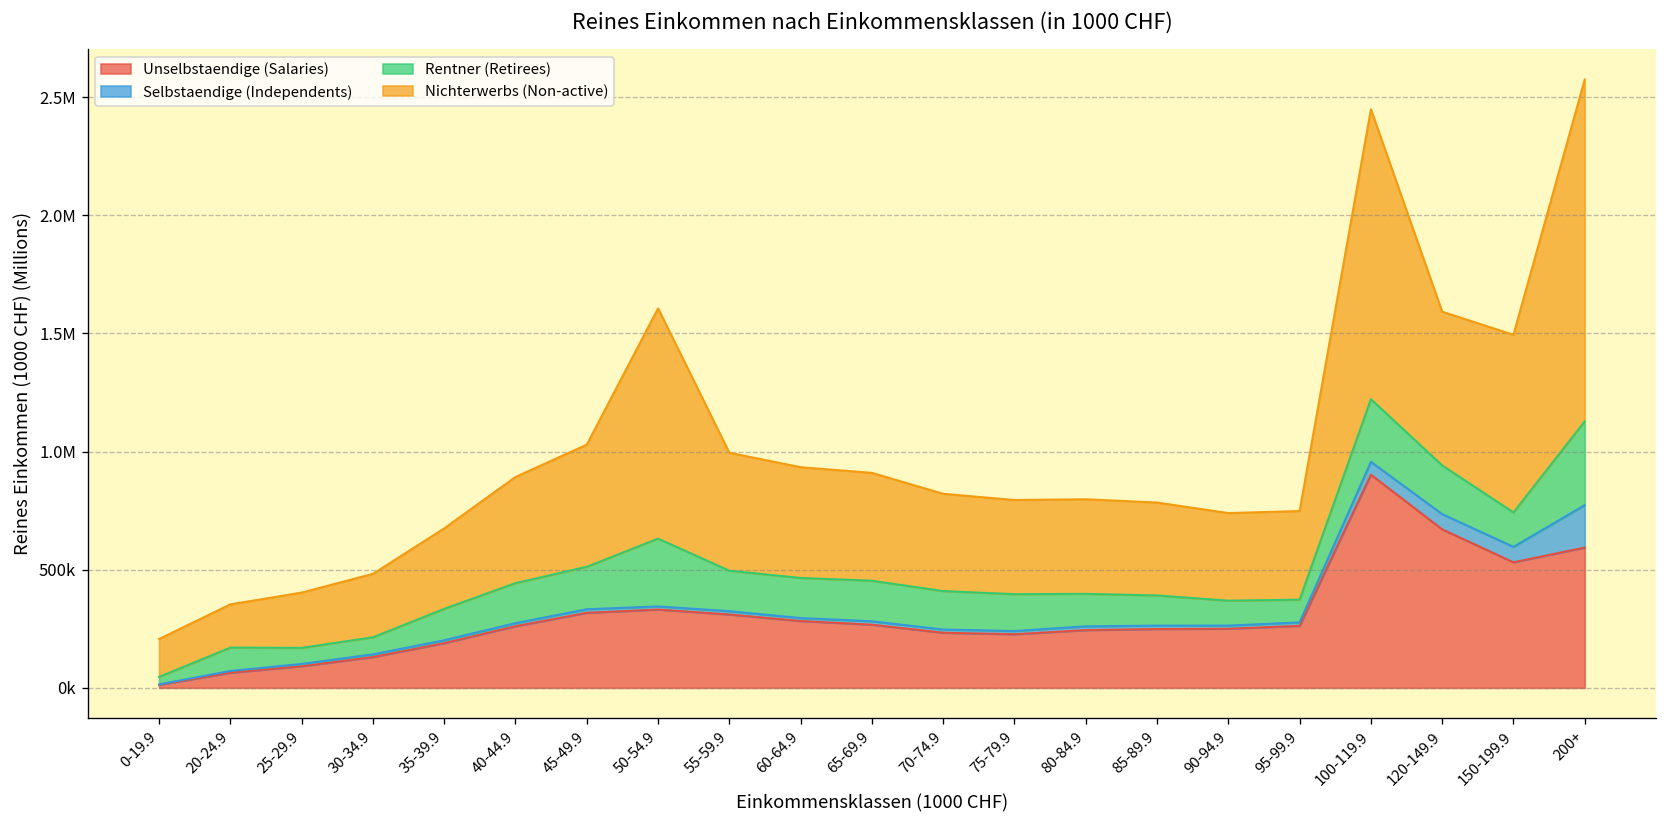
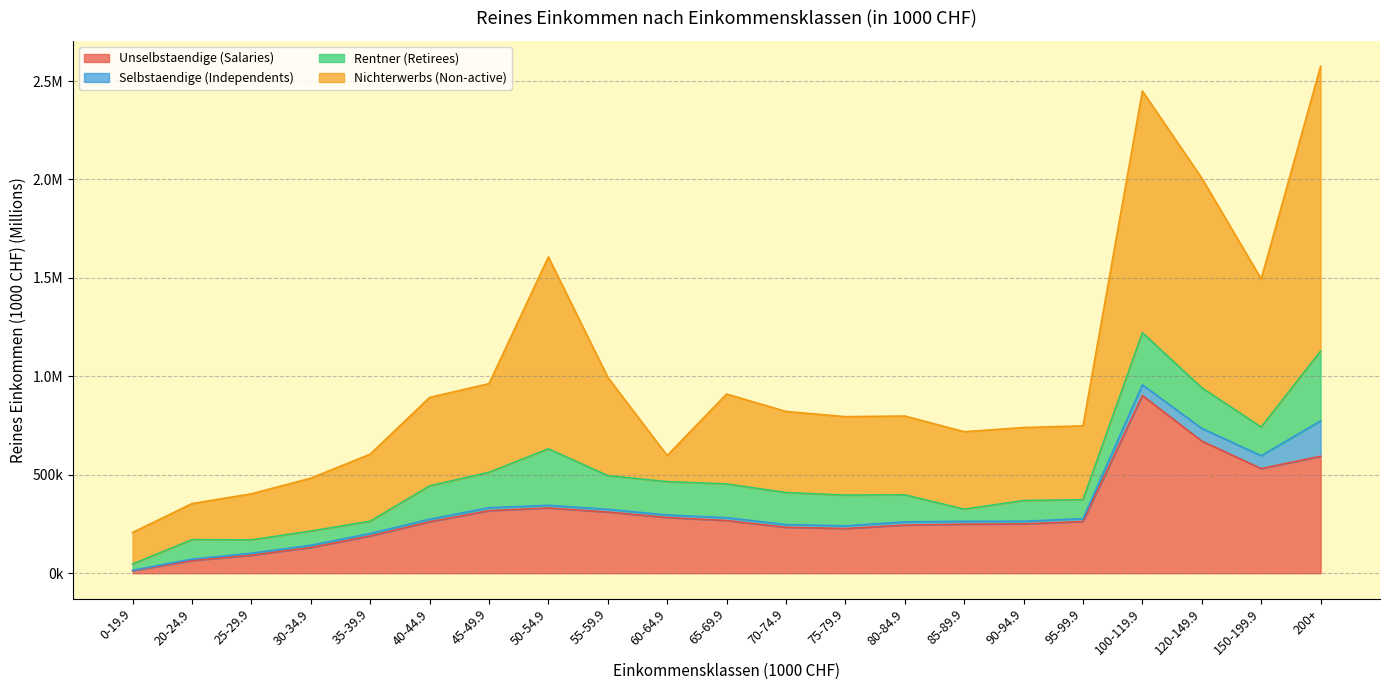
  {
    "Unselbstaendige (Salaries)": {
      "45-49.9": 320000,
      "50-54.9": 330000,
      "55-59.9": 310000,
      "65-69.9": 270000,
      "70-74.9": 230000,
      "75-79.9": 230000,
      "80-84.9": 240000,
      "85-89.9": 250000,
      "90-94.9": 250000,
      "95-99.9": 260000,
      "100-119.9": 900000,
      "120-149.9": 670000,
      "150-199.9": 530000,
      "200+": 590000
    },
    "Selbstaendige (Independents)": {
      "45-49.9": 20000,
      "50-54.9": 10000,
      "55-59.9": 10000,
      "65-69.9": 10000,
      "70-74.9": 10000,
      "75-79.9": 10000,
      "80-84.9": 20000,
      "85-89.9": 10000,
      "90-94.9": 10000,
      "95-99.9": 10000,
      "100-119.9": 50000,
      "120-149.9": 60000,
      "150-199.9": 70000,
      "200+": 180000
    },
    "Rentner (Retirees)": {
      "0-19.9": 30000,
      "20-24.9": 100000,
      "25-29.9": 70000,
      "30-34.9": 70000,
-     "35-39.9": 130000,
+     "35-39.9": 60000,
      "40-44.9": 170000,
      "45-49.9": 180000,
      "50-54.9": 290000,
      "55-59.9": 170000,
      "60-64.9": 170000,
      "65-69.9": 170000,
      "70-74.9": 160000,
      "75-79.9": 160000,
      "80-84.9": 140000,
-     "85-89.9": 130000,
+     "85-89.9": 60000,
      "90-94.9": 110000,
      "95-99.9": 100000,
      "100-119.9": 260000,
      "120-149.9": 210000,
      "150-199.9": 150000,
      "200+": 350000
    },
    "Nichterwerbs (Non-active)": {
      "0-19.9": 160000,
      "20-24.9": 180000,
      "25-29.9": 230000,
      "30-34.9": 270000,
      "35-39.9": 340000,
      "40-44.9": 450000,
-     "45-49.9": 520000,
+     "45-49.9": 450000,
      "50-54.9": 970000,
      "55-59.9": 500000,
-     "60-64.9": 470000,
+     "60-64.9": 130000,
      "65-69.9": 460000,
      "70-74.9": 410000,
      "75-79.9": 400000,
      "80-84.9": 400000,
      "85-89.9": 390000,
      "90-94.9": 370000,
      "95-99.9": 380000,
      "100-119.9": 1230000,
-     "120-149.9": 650000,
+     "120-149.9": 1070000,
      "150-199.9": 750000,
      "200+": 1450000
    }
  }
